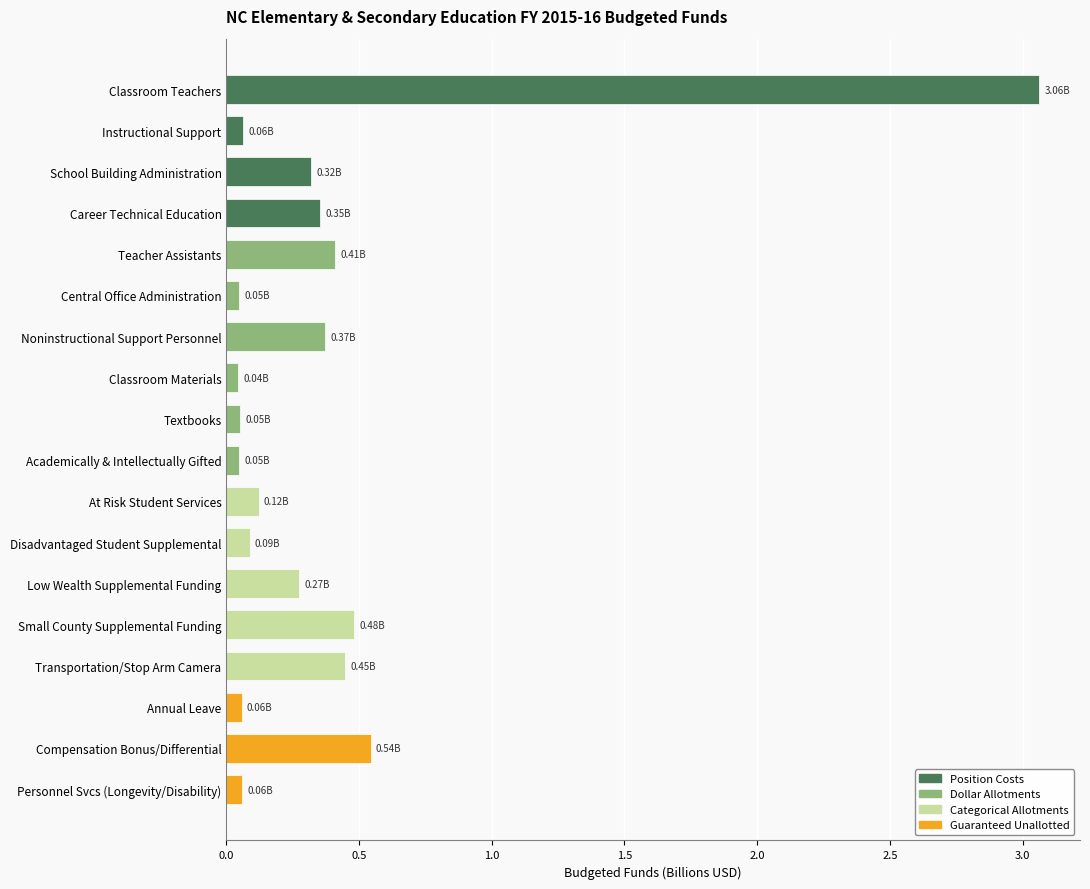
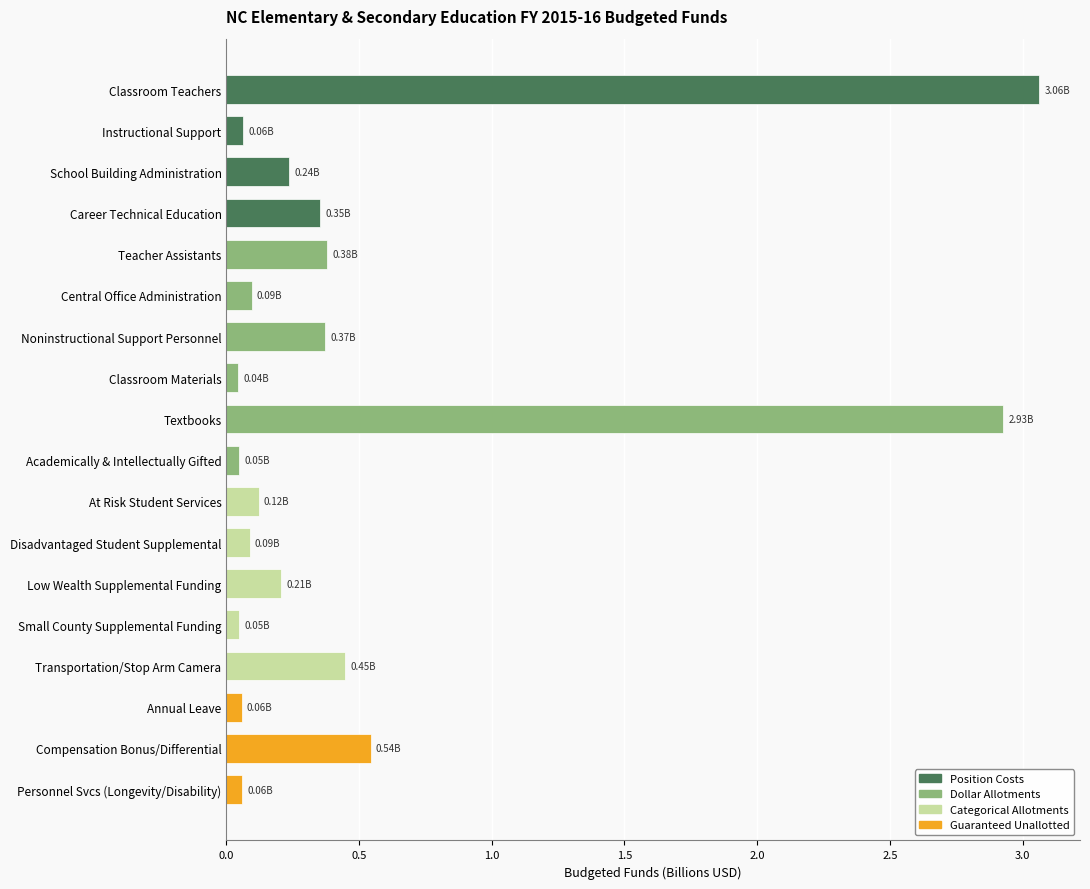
  {
    "Classroom Teachers": "3.06B",
    "Instructional Support": "0.06B",
-   "School Building Administration": "0.32B",
+   "School Building Administration": "0.24B",
    "Career Technical Education": "0.35B",
-   "Teacher Assistants": "0.41B",
-   "Central Office Administration": "0.05B",
+   "Teacher Assistants": "0.38B",
+   "Central Office Administration": "0.09B",
    "Noninstructional Support Personnel": "0.37B",
    "Classroom Materials": "0.04B",
-   "Textbooks": "0.05B",
+   "Textbooks": "2.93B",
    "Academically & Intellectually Gifted": "0.05B",
    "At Risk Student Services": "0.12B",
    "Disadvantaged Student Supplemental": "0.09B",
-   "Low Wealth Supplemental Funding": "0.27B",
-   "Small County Supplemental Funding": "0.48B",
+   "Low Wealth Supplemental Funding": "0.21B",
+   "Small County Supplemental Funding": "0.05B",
    "Transportation/Stop Arm Camera": "0.45B",
    "Annual Leave": "0.06B",
    "Compensation Bonus/Differential": "0.54B",
    "Personnel Svcs (Longevity/Disability)": "0.06B"
  }
